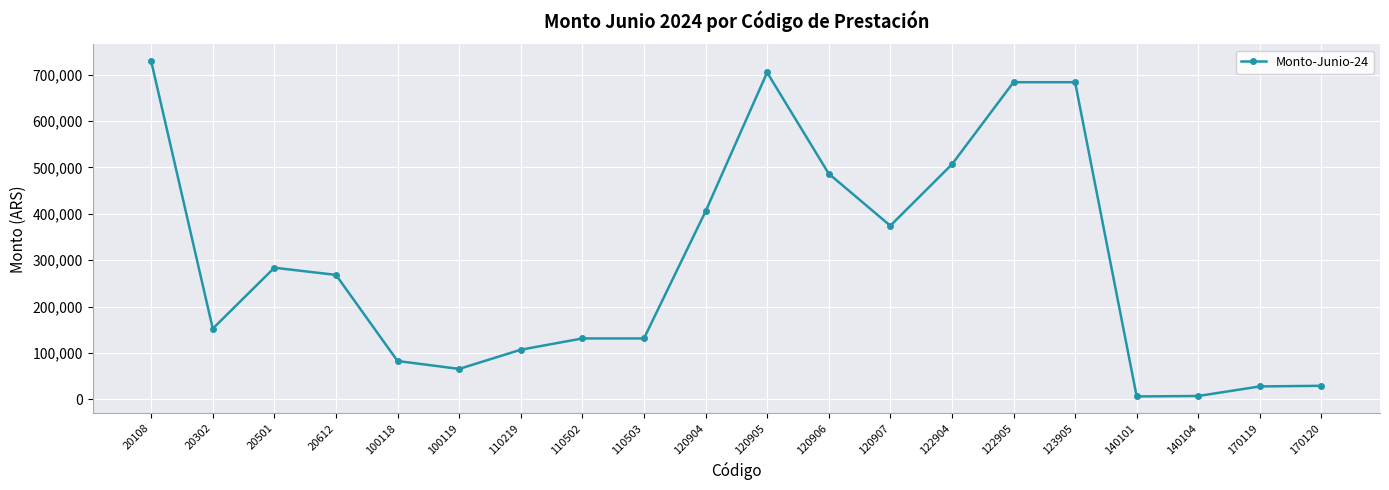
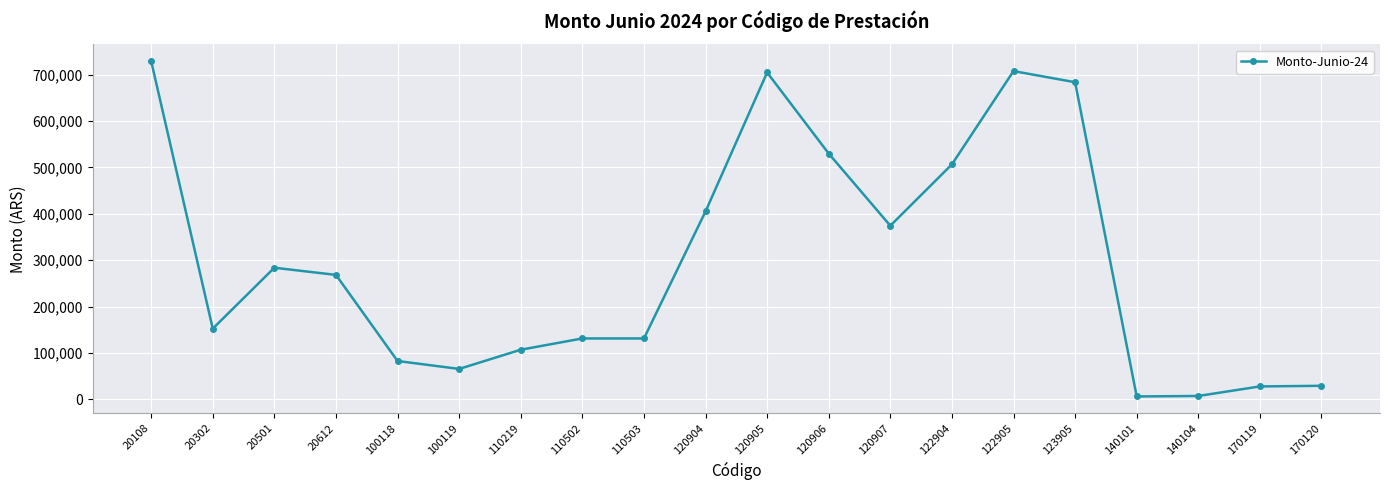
  {
    "20108": "730,000",
    "20302": "150,000",
    "20501": "280,000",
    "20612": "270,000",
    "100118": "80,000",
    "100119": "70,000",
    "110219": "110,000",
    "110502": "130,000",
    "110503": "130,000",
    "120904": "400,000",
    "120905": "700,000",
-   "120906": "490,000",
+   "120906": "530,000",
    "120907": "370,000",
    "122904": "510,000",
-   "122905": "680,000",
+   "122905": "710,000",
    "123905": "680,000",
    "140101": "10,000",
    "140104": "10,000",
    "170119": "30,000",
    "170120": "30,000"
  }
